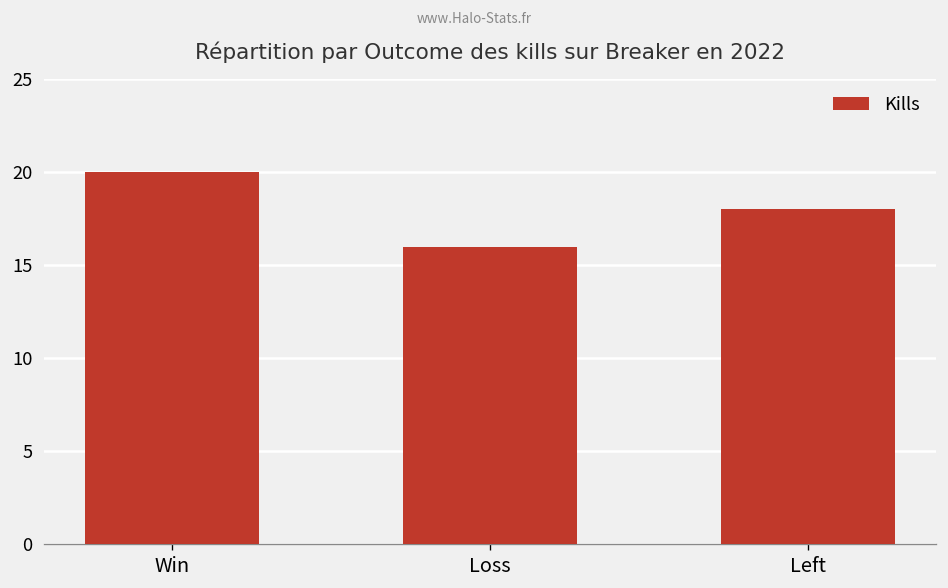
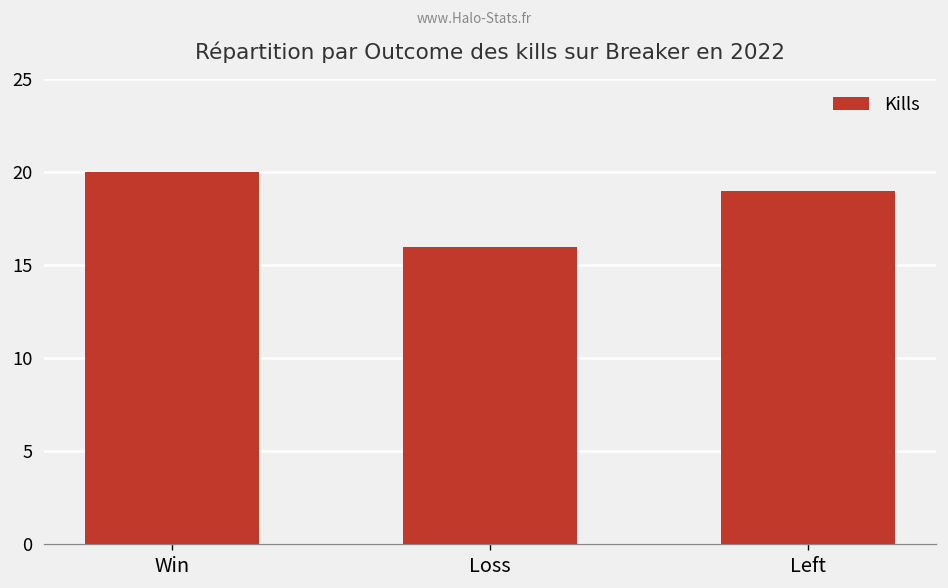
  {
    "Win": 20,
    "Loss": 16,
-   "Left": 18
+   "Left": 19
  }
